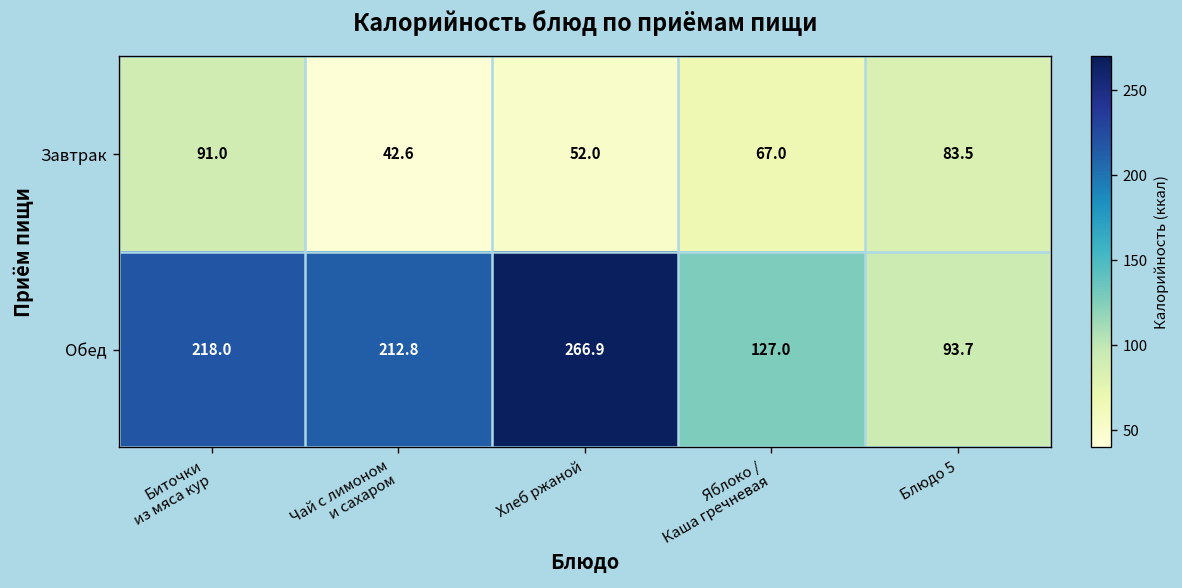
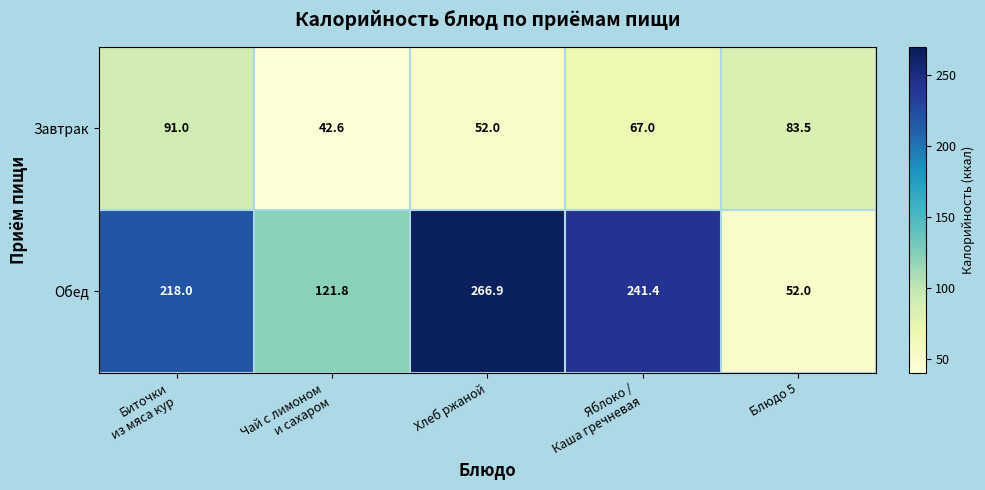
  {
    "Завтрак": {
      "Биточки из мяса кур": 91.0,
      "Чай с лимоном и сахаром": 42.6,
      "Хлеб ржаной": 52.0,
      "Яблоко / Каша гречневая": 67.0,
      "Блюдо 5": 83.5
    },
    "Обед": {
      "Биточки из мяса кур": 218.0,
-     "Чай с лимоном и сахаром": 212.8,
+     "Чай с лимоном и сахаром": 121.8,
      "Хлеб ржаной": 266.9,
-     "Яблоко / Каша гречневая": 127.0,
-     "Блюдо 5": 93.7
+     "Яблоко / Каша гречневая": 241.4,
+     "Блюдо 5": 52.0
    }
  }
